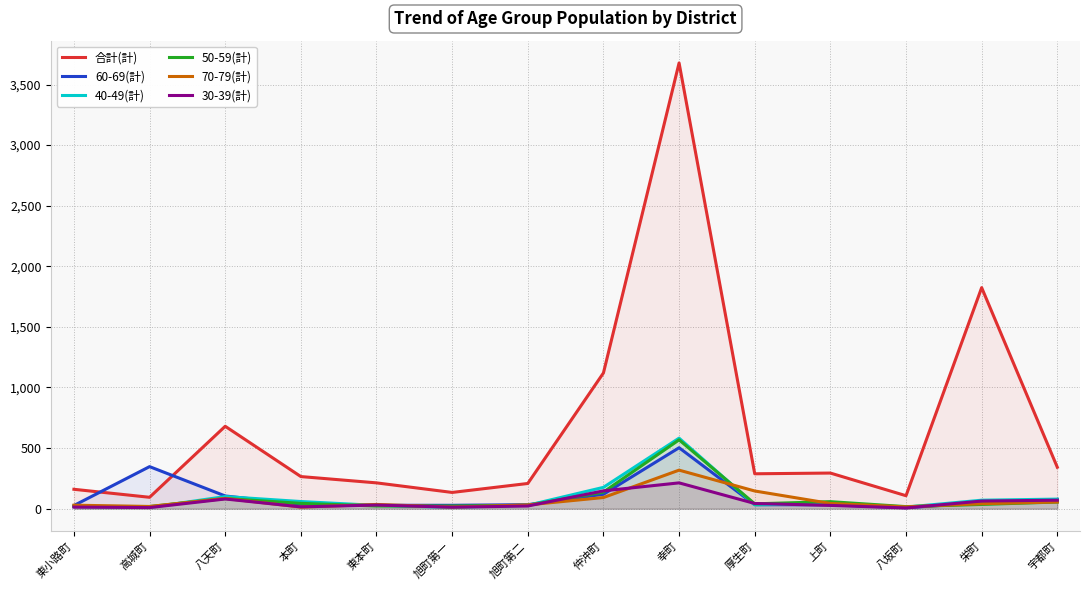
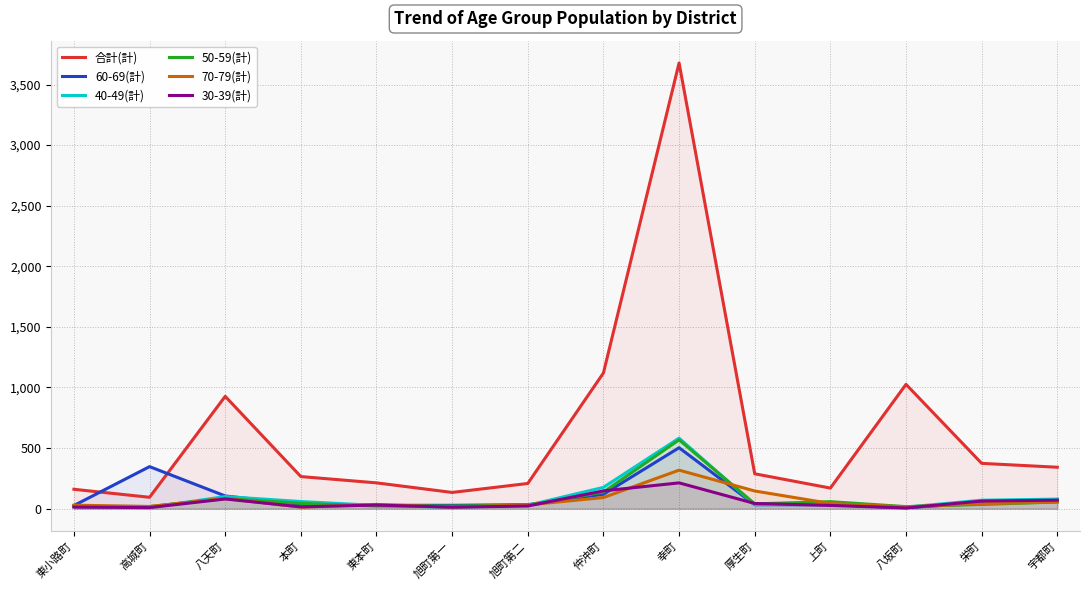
  {
    "合計(計)": {
      "東小路町": "160",
      "高城町": "90",
-     "八天町": "680",
+     "八天町": "930",
      "本町": "270",
      "東本町": "210",
      "旭町第一": "130",
      "旭町第二": "210",
      "仲沖町": "1,120",
      "幸町": "3,680",
      "厚生町": "290",
-     "上町": "290",
-     "八坂町": "110",
-     "栄町": "1,820",
+     "上町": "170",
+     "八坂町": "1,030",
+     "栄町": "370",
      "宇都町": "340"
    },
    "60-69(計)": {
      "高城町": "350",
      "幸町": "500"
    },
    "40-49(計)": {
      "仲沖町": "180"
    },
    "70-79(計)": {
      "仲沖町": "90",
      "幸町": "320",
      "厚生町": "150"
    },
    "30-39(計)": {
      "幸町": "210"
    }
  }
